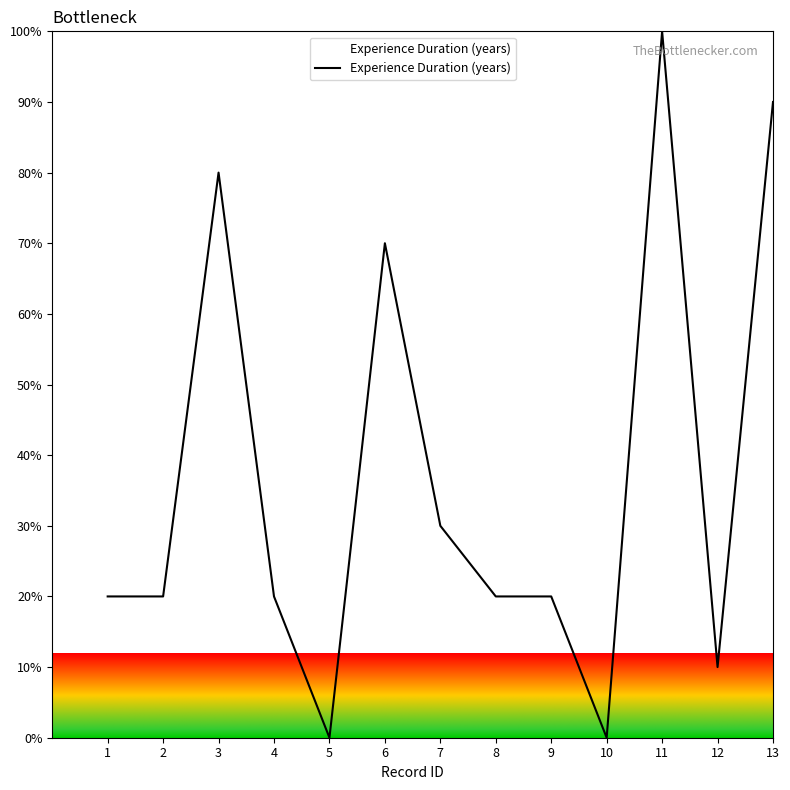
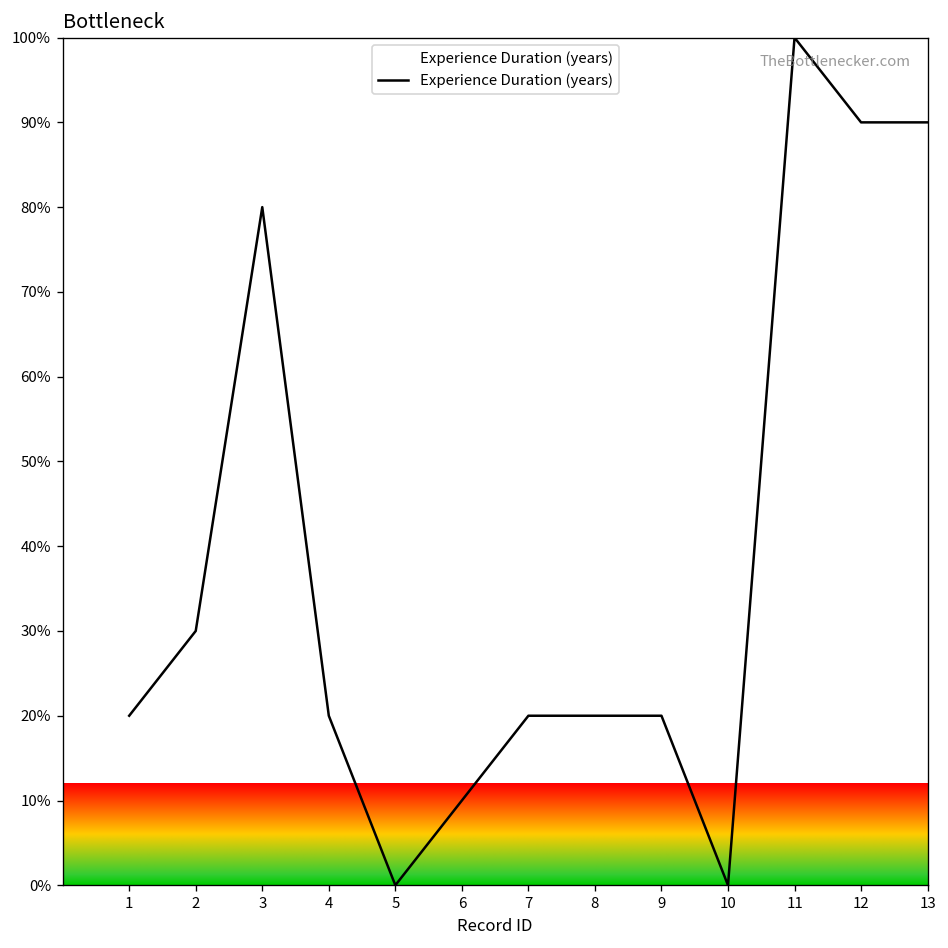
  {
    "1": "20%",
-   "2": "20%",
+   "2": "30%",
    "3": "80%",
    "4": "20%",
    "5": "0%",
-   "6": "70%",
-   "7": "30%",
+   "6": "10%",
+   "7": "20%",
    "8": "20%",
    "9": "20%",
    "10": "0%",
    "11": "100%",
-   "12": "10%",
+   "12": "90%",
    "13": "90%"
  }
